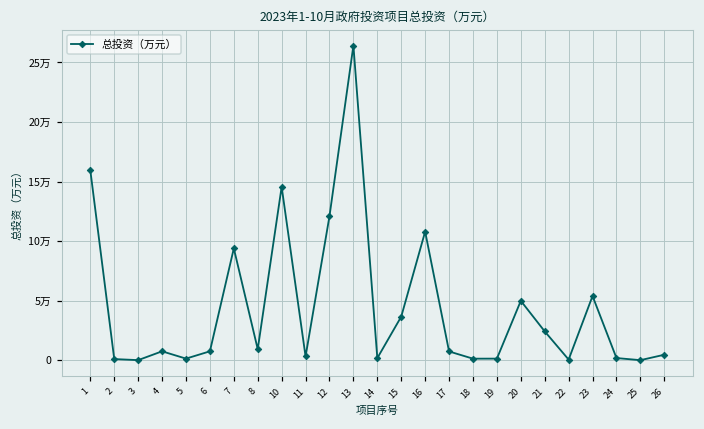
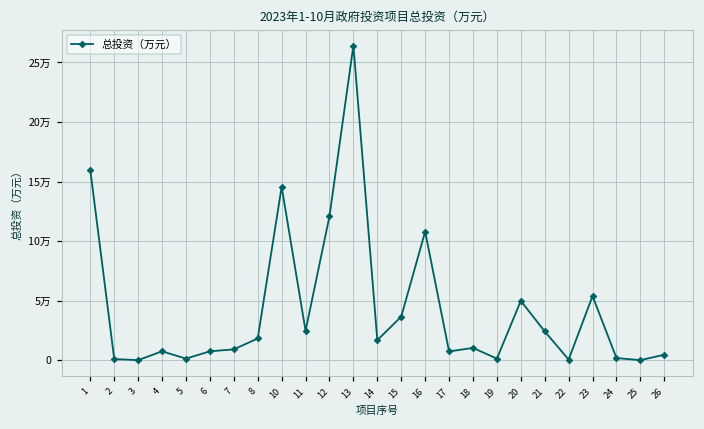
  {
    "1": "15.9万",
    "2": "0.1万",
    "3": "0.0万",
    "4": "0.8万",
    "5": "0.2万",
    "6": "0.8万",
-   "7": "9.4万",
-   "8": "0.9万",
+   "7": "0.9万",
+   "8": "1.8万",
    "10": "14.6万",
-   "11": "0.3万",
+   "11": "2.5万",
    "12": "12.1万",
    "13": "26.4万",
-   "14": "0.2万",
+   "14": "1.7万",
    "15": "3.7万",
    "16": "10.8万",
    "17": "0.8万",
-   "18": "0.1万",
+   "18": "1.1万",
    "19": "0.2万",
    "20": "5.0万",
    "21": "2.4万",
    "22": "0.1万",
    "23": "5.4万",
    "24": "0.2万",
    "25": "0.0万",
    "26": "0.5万"
  }
